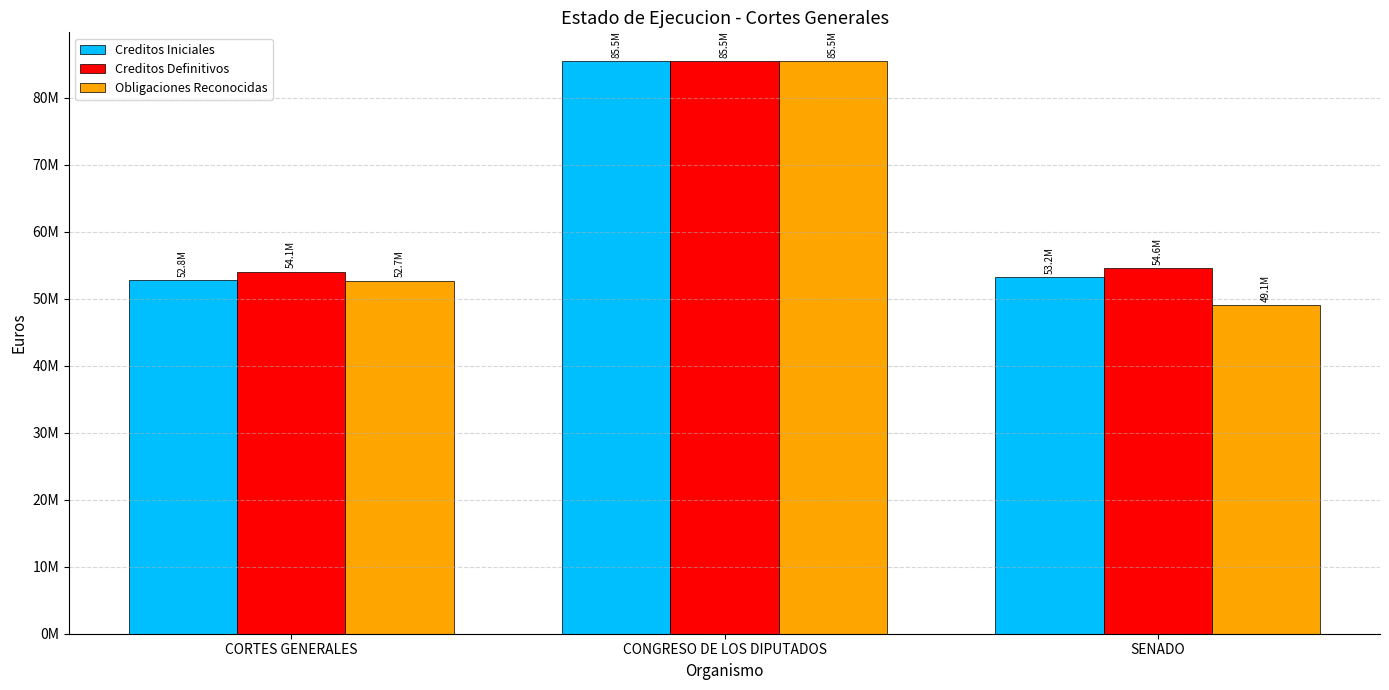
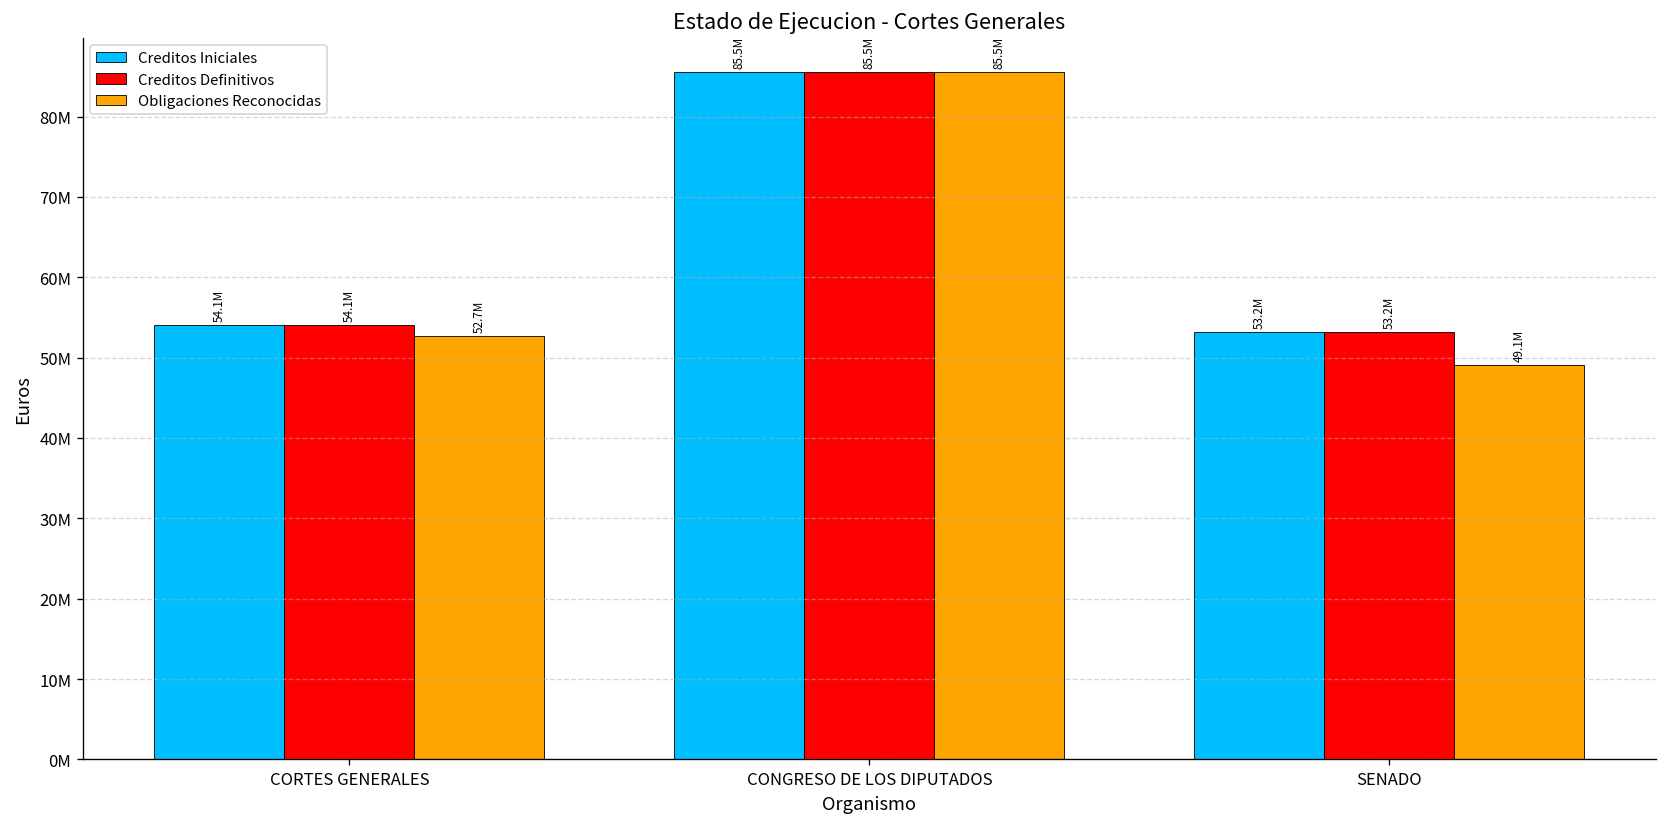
  {
    "Creditos Iniciales": {
-     "CORTES GENERALES": "52.8M",
+     "CORTES GENERALES": "54.1M",
      "CONGRESO DE LOS DIPUTADOS": "85.5M",
      "SENADO": "53.2M"
    },
    "Creditos Definitivos": {
      "CORTES GENERALES": "54.1M",
      "CONGRESO DE LOS DIPUTADOS": "85.5M",
-     "SENADO": "54.6M"
+     "SENADO": "53.2M"
    },
    "Obligaciones Reconocidas": {
      "CORTES GENERALES": "52.7M",
      "CONGRESO DE LOS DIPUTADOS": "85.5M",
      "SENADO": "49.1M"
    }
  }
